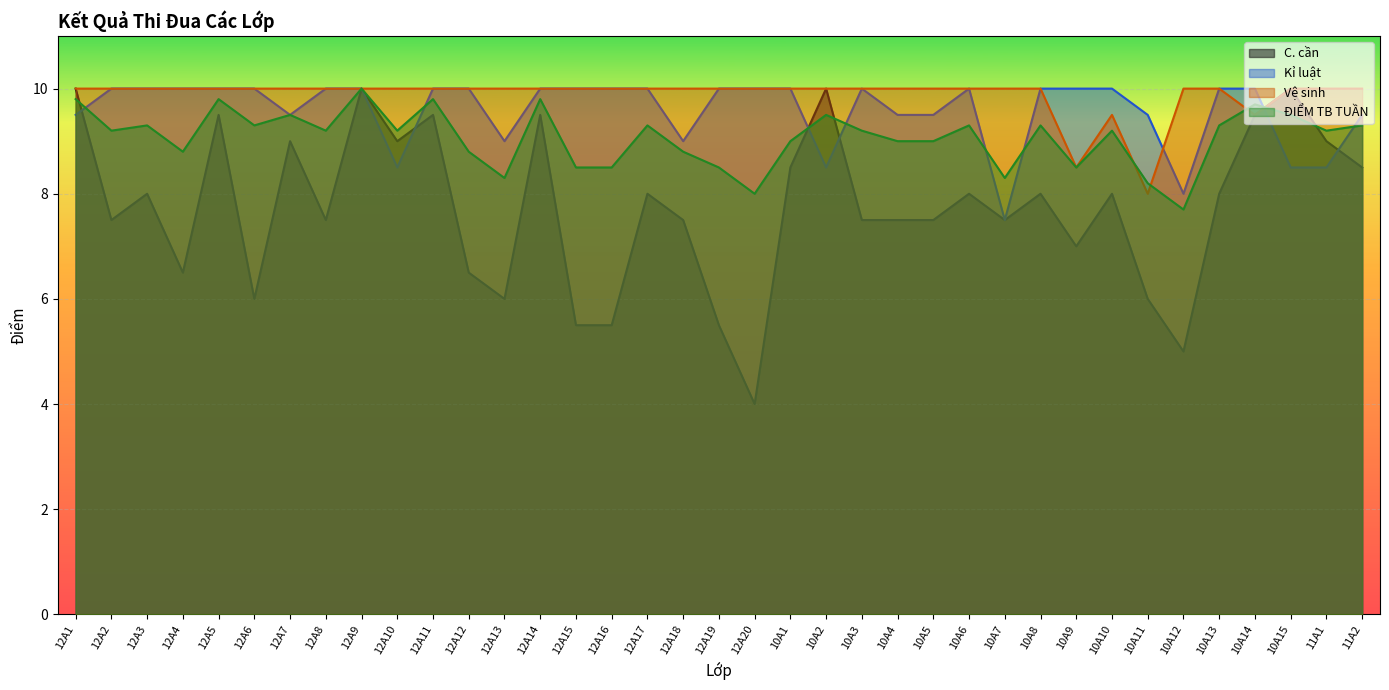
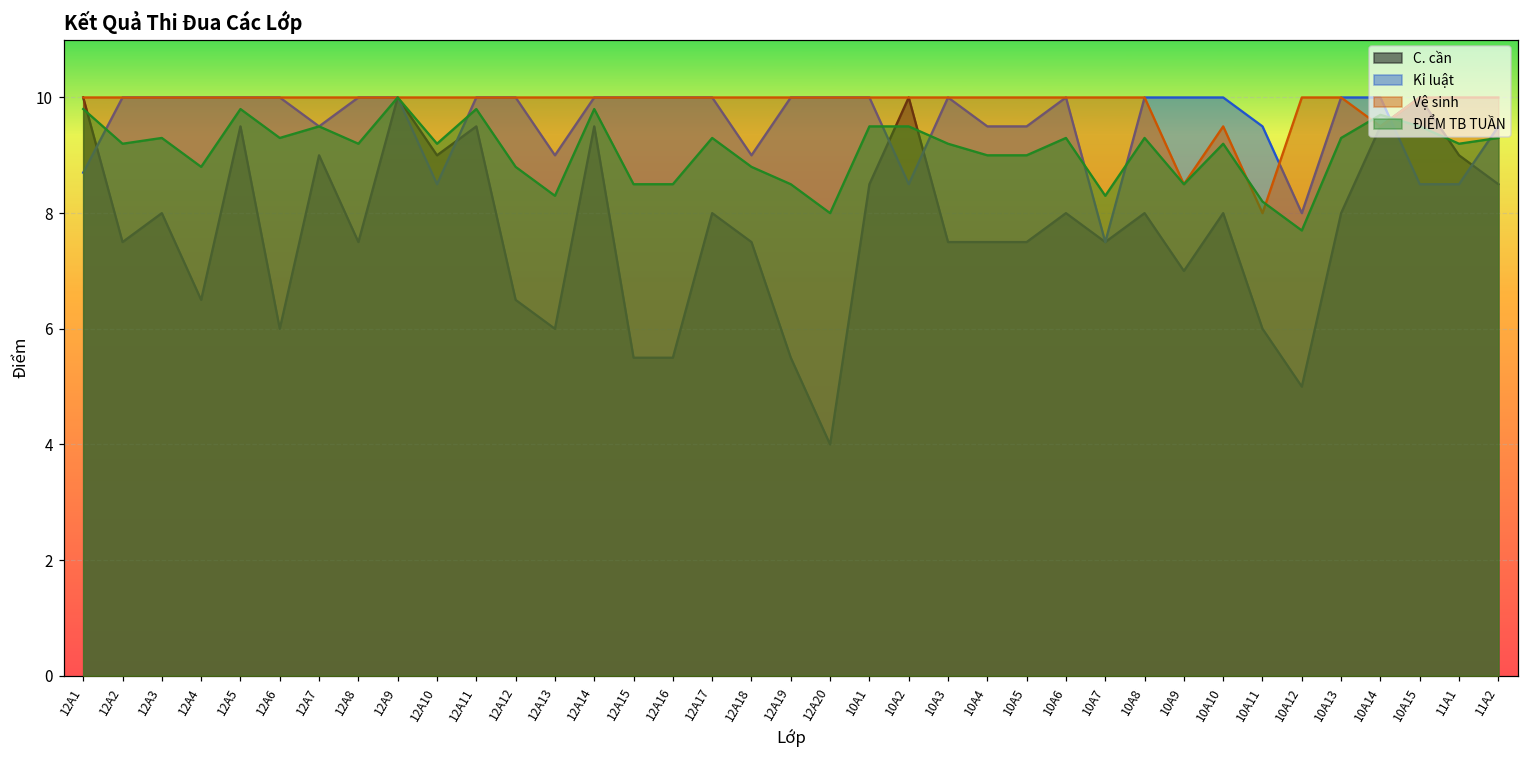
  {
    "C. cần": {
      "12A2": 7.5,
      "12A3": 8.0,
      "12A4": 6.5,
      "12A5": 9.5,
      "12A6": 6.0,
      "12A7": 9.0,
      "12A8": 7.5,
      "12A10": 9.0,
      "12A11": 9.5,
      "12A12": 6.5,
      "12A13": 6.0,
      "12A14": 9.5,
      "12A15": 5.5,
      "12A16": 5.5,
      "12A17": 8.0,
      "12A18": 7.5,
      "12A19": 5.5,
      "12A20": 4.0,
      "10A1": 8.5,
      "10A3": 7.5,
      "10A4": 7.5,
      "10A5": 7.5,
      "10A6": 8.0,
      "10A8": 8.0,
      "10A9": 7.0,
      "10A10": 8.0,
      "10A11": 6.0,
      "10A12": 5.0,
      "10A13": 8.0,
      "11A1": 9.0,
      "11A2": 8.5
    },
    "Kỉ luật": {
-     "12A1": 9.5,
+     "12A1": 8.7,
      "12A10": 8.5,
      "12A13": 9.0,
      "12A18": 9.0,
      "10A2": 8.5,
      "10A4": 9.5,
      "10A5": 9.5,
      "10A9": 10.0,
      "10A10": 10.0,
      "10A11": 9.5,
      "10A12": 8.0,
      "10A15": 8.5,
      "11A1": 8.5
    },
    "Vệ sinh": {
      "12A7": 10.0,
      "12A10": 10.0,
      "12A13": 10.0,
      "12A18": 10.0,
      "10A4": 10.0,
      "10A5": 10.0,
      "10A7": 10.0,
      "10A10": 9.5,
      "10A11": 8.0,
      "10A12": 10.0
    },
    "ĐIỂM TB TUẦN": {
      "12A1": 9.8,
      "12A2": 9.2,
      "12A3": 9.3,
      "12A4": 8.8,
      "12A5": 9.8,
      "12A6": 9.3,
      "12A8": 9.2,
      "12A10": 9.2,
      "12A11": 9.8,
      "12A12": 8.8,
      "12A13": 8.3,
      "12A14": 9.8,
      "12A15": 8.5,
      "12A16": 8.5,
      "12A17": 9.3,
      "12A18": 8.8,
      "12A19": 8.5,
      "12A20": 8.0,
-     "10A1": 9.0,
+     "10A1": 9.5,
      "10A2": 9.5,
      "10A3": 9.2,
      "10A4": 9.0,
      "10A5": 9.0,
      "10A6": 9.3,
      "10A7": 8.3,
      "10A8": 9.3,
      "10A10": 9.2,
      "10A11": 8.2,
      "10A12": 7.7,
      "10A13": 9.3,
      "11A1": 9.2,
      "11A2": 9.3
    }
  }
